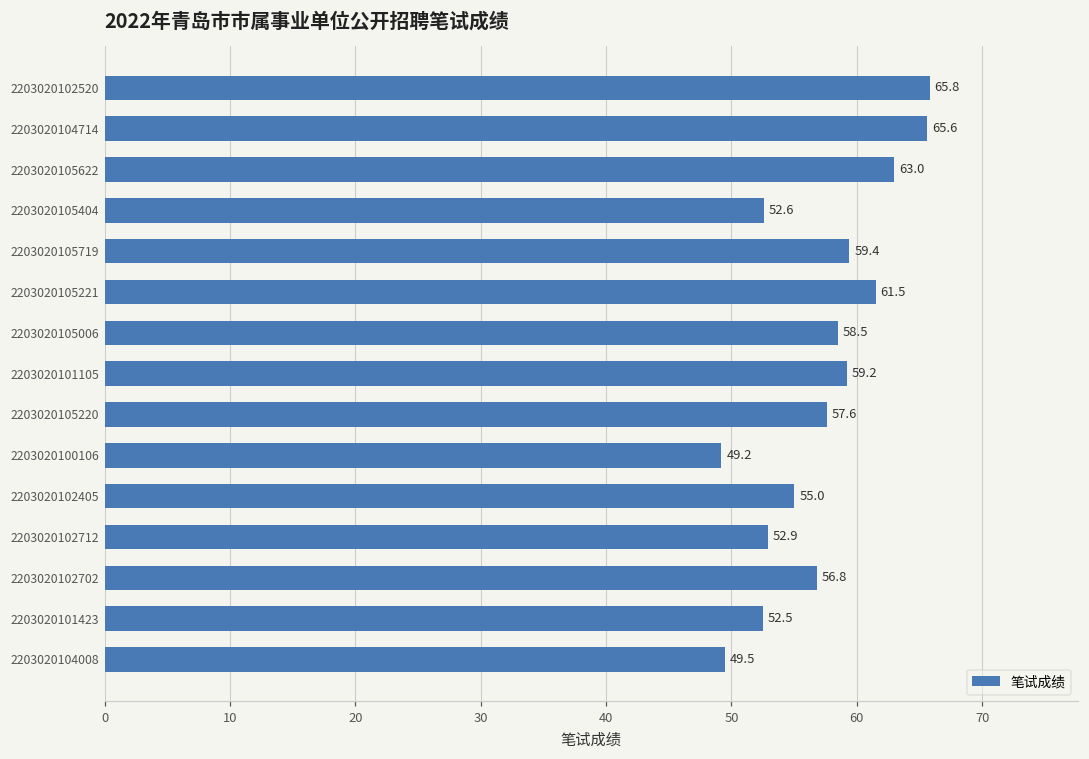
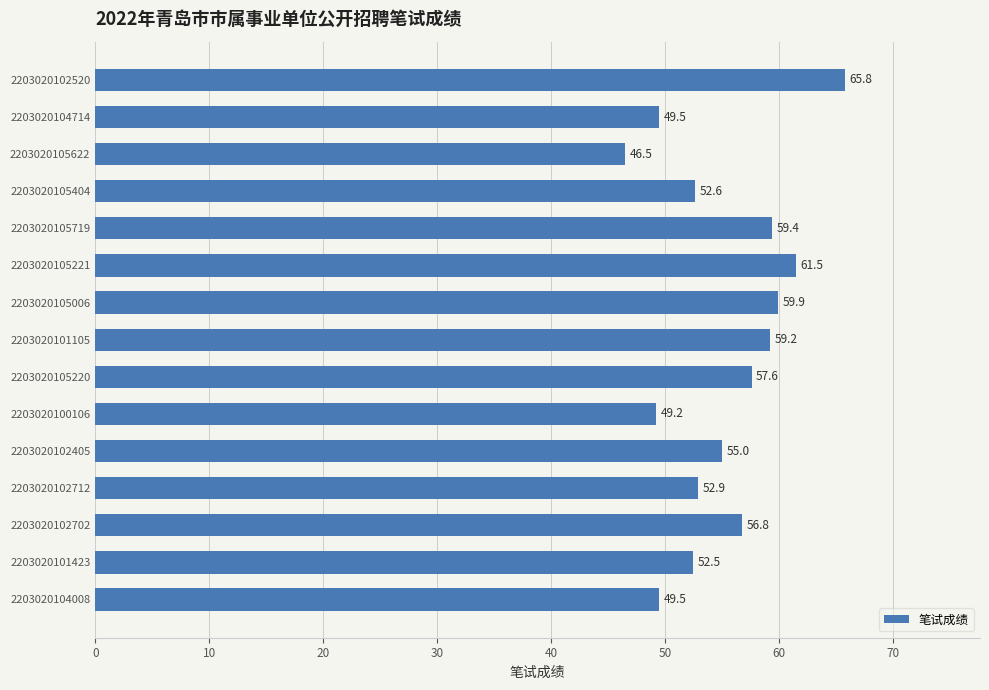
  {
    "2203020102520": 65.8,
-   "2203020104714": 65.6,
-   "2203020105622": 63.0,
+   "2203020104714": 49.5,
+   "2203020105622": 46.5,
    "2203020105404": 52.6,
    "2203020105719": 59.4,
    "2203020105221": 61.5,
-   "2203020105006": 58.5,
+   "2203020105006": 59.9,
    "2203020101105": 59.2,
    "2203020105220": 57.6,
    "2203020100106": 49.2,
    "2203020102405": 55.0,
    "2203020102712": 52.9,
    "2203020102702": 56.8,
    "2203020101423": 52.5,
    "2203020104008": 49.5
  }
